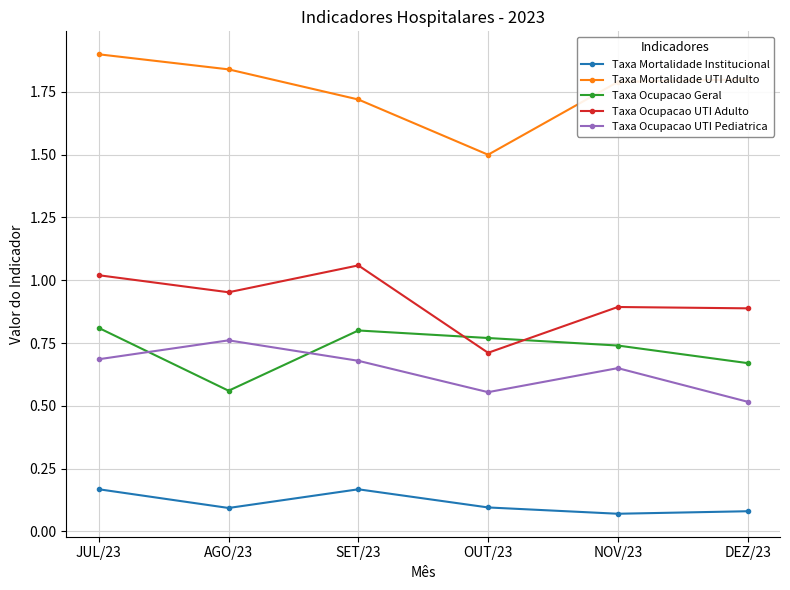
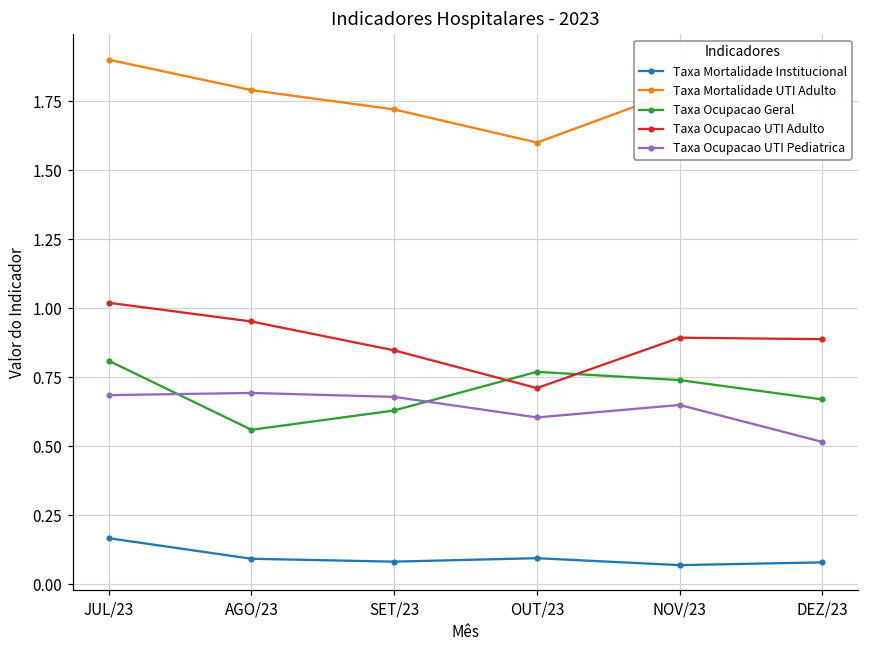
  {
    "Taxa Mortalidade Institucional": {
      "JUL/23": 0.17,
      "AGO/23": 0.09,
-     "SET/23": 0.17,
+     "SET/23": 0.08,
      "OUT/23": 0.10,
      "NOV/23": 0.07,
      "DEZ/23": 0.08
    },
    "Taxa Mortalidade UTI Adulto": {
      "JUL/23": 1.90,
-     "AGO/23": 1.84,
+     "AGO/23": 1.79,
      "SET/23": 1.72,
-     "OUT/23": 1.5
+     "OUT/23": 1.6
    },
    "Taxa Ocupacao Geral": {
      "JUL/23": 0.81,
      "AGO/23": 0.56,
-     "SET/23": 0.80,
+     "SET/23": 0.63,
      "OUT/23": 0.77,
      "NOV/23": 0.74,
      "DEZ/23": 0.67
    },
    "Taxa Ocupacao UTI Adulto": {
      "JUL/23": 1.02,
      "AGO/23": 0.95,
-     "SET/23": 1.06,
+     "SET/23": 0.85,
      "OUT/23": 0.71,
      "NOV/23": 0.89,
      "DEZ/23": 0.89
    },
    "Taxa Ocupacao UTI Pediatrica": {
      "JUL/23": 0.69,
-     "AGO/23": 0.76,
+     "AGO/23": 0.69,
      "SET/23": 0.68,
-     "OUT/23": 0.55,
+     "OUT/23": 0.60,
      "NOV/23": 0.65,
      "DEZ/23": 0.52
    }
  }
